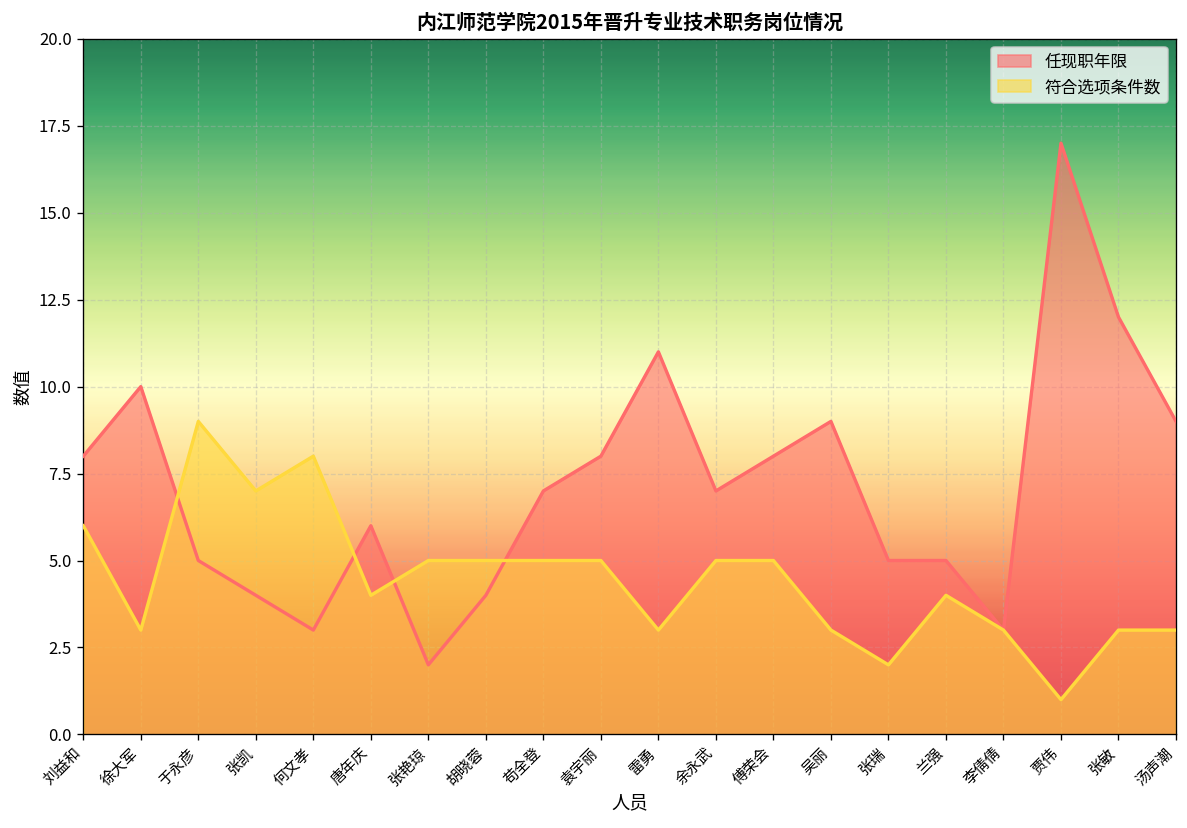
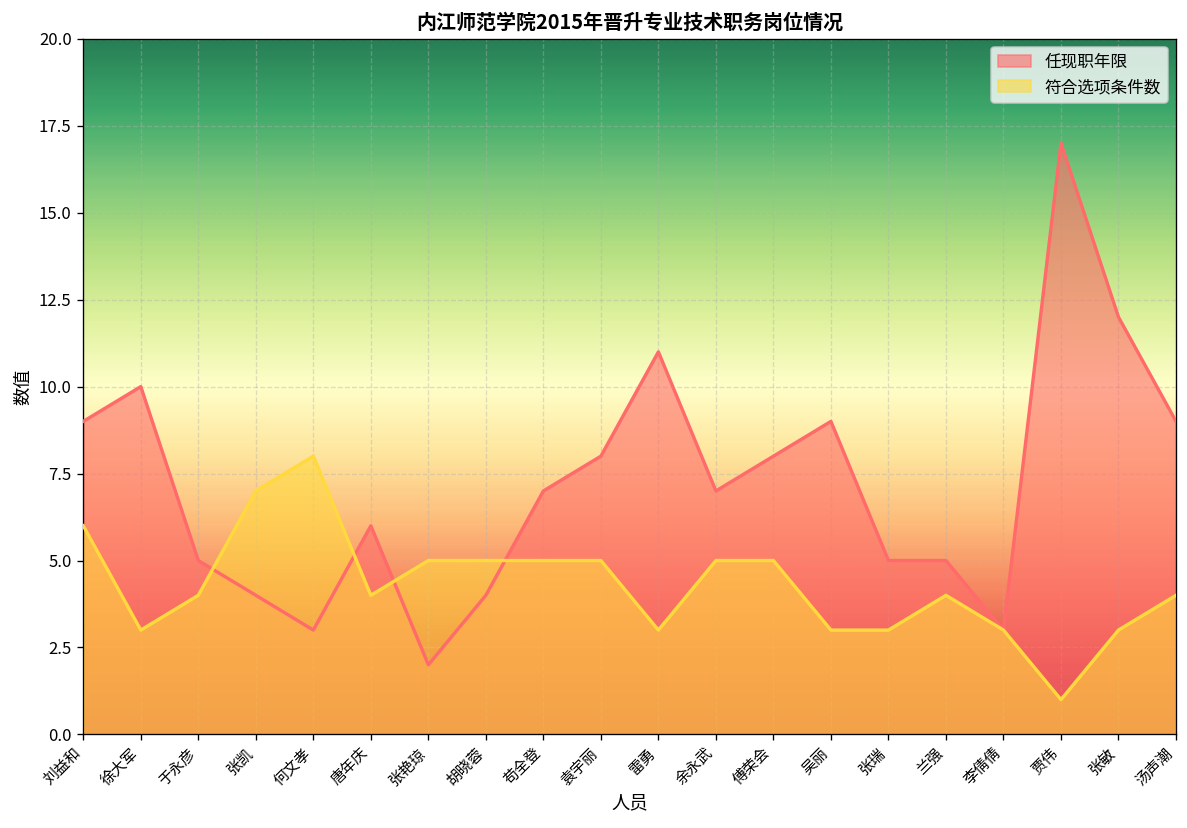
  {
    "任现职年限": {
-     "刘益和": 8,
+     "刘益和": 9,
      "徐大军": 10,
      "于永彦": 5,
      "张凯": 4,
      "何文孝": 3,
      "唐年庆": 6,
      "张艳琼": 2,
      "胡晓蓉": 4,
      "苟全登": 7,
      "袁宇丽": 8,
      "雷勇": 11,
      "余永武": 7,
      "傅荣会": 8,
      "吴丽": 9,
      "张瑞": 5,
      "兰强": 5,
      "贾伟": 17,
      "张敏": 12,
      "汤声潮": 9
    },
    "符合选项条件数": {
      "刘益和": 6,
      "徐大军": 3,
-     "于永彦": 9,
+     "于永彦": 4,
      "张凯": 7,
      "何文孝": 8,
      "唐年庆": 4,
      "张艳琼": 5,
      "胡晓蓉": 5,
      "苟全登": 5,
      "袁宇丽": 5,
      "雷勇": 3,
      "余永武": 5,
      "傅荣会": 5,
      "吴丽": 3,
-     "张瑞": 2,
+     "张瑞": 3,
      "兰强": 4,
      "贾伟": 1,
      "张敏": 3,
-     "汤声潮": 3
+     "汤声潮": 4
    }
  }
